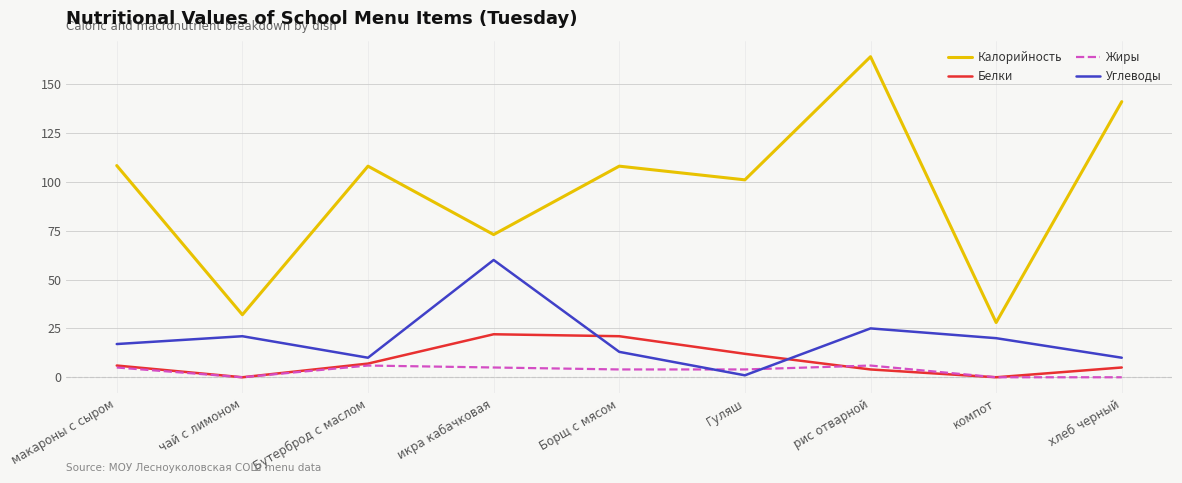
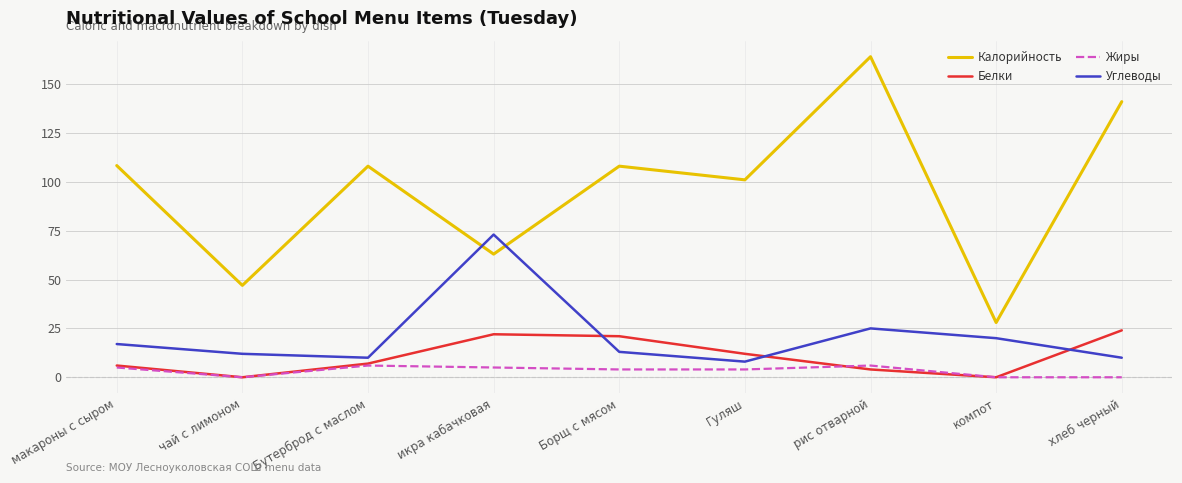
  {
    "Калорийность": {
      "макароны с сыром": 108,
-     "чай с лимоном": 32,
+     "чай с лимоном": 47,
      "Бутерброд с маслом": 108,
-     "икра кабачковая": 73,
+     "икра кабачковая": 63,
      "Борщ с мясом": 108,
      "Гуляш": 101,
      "рис отварной": 164,
      "компот": 28,
      "хлеб черный": 141
    },
    "Белки": {
      "икра кабачковая": 22,
      "Борщ с мясом": 21,
      "Гуляш": 12,
      "рис отварной": 4,
-     "хлеб черный": 5
+     "хлеб черный": 24
    },
    "Жиры": {
      "икра кабачковая": 5,
      "Борщ с мясом": 4,
      "Гуляш": 4,
      "рис отварной": 6,
      "хлеб черный": 0
    },
    "Углеводы": {
      "макароны с сыром": 17,
-     "чай с лимоном": 21,
+     "чай с лимоном": 12,
      "Бутерброд с маслом": 10,
-     "икра кабачковая": 60,
+     "икра кабачковая": 73,
      "Борщ с мясом": 13,
-     "Гуляш": 1,
+     "Гуляш": 8,
      "рис отварной": 25,
      "компот": 20,
      "хлеб черный": 10
    }
  }
